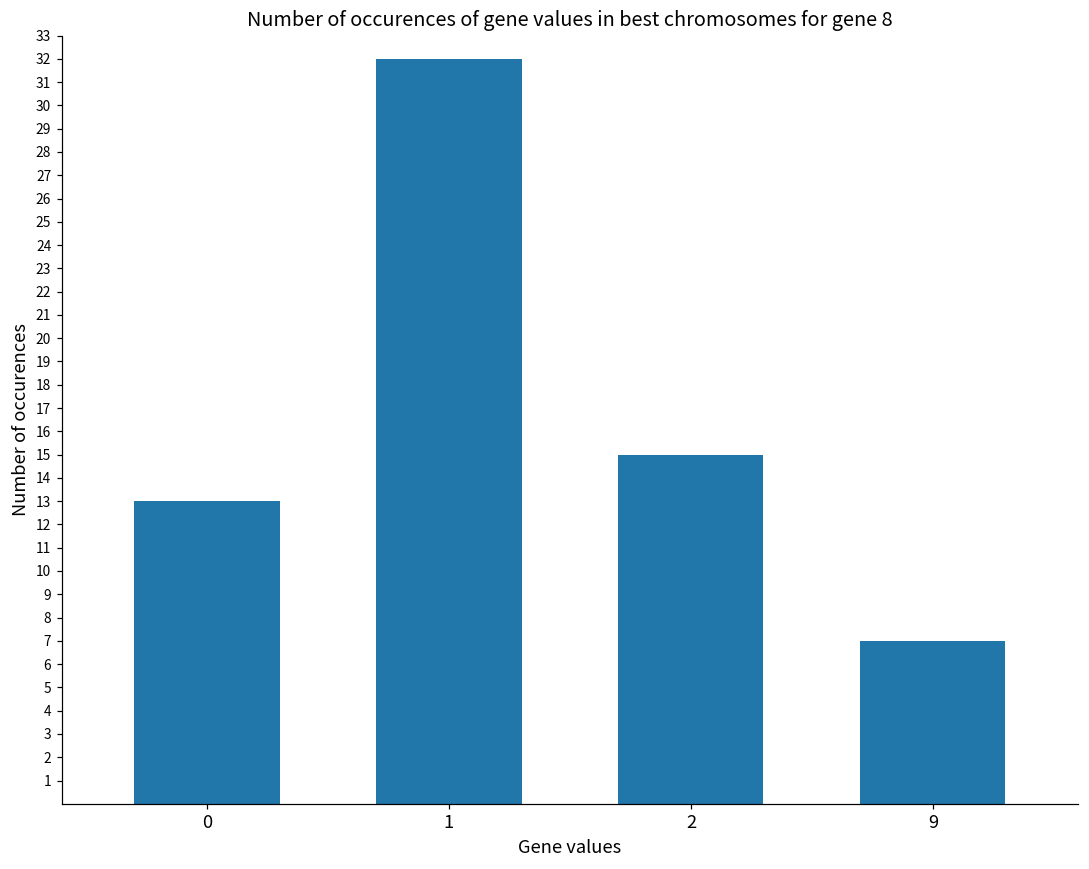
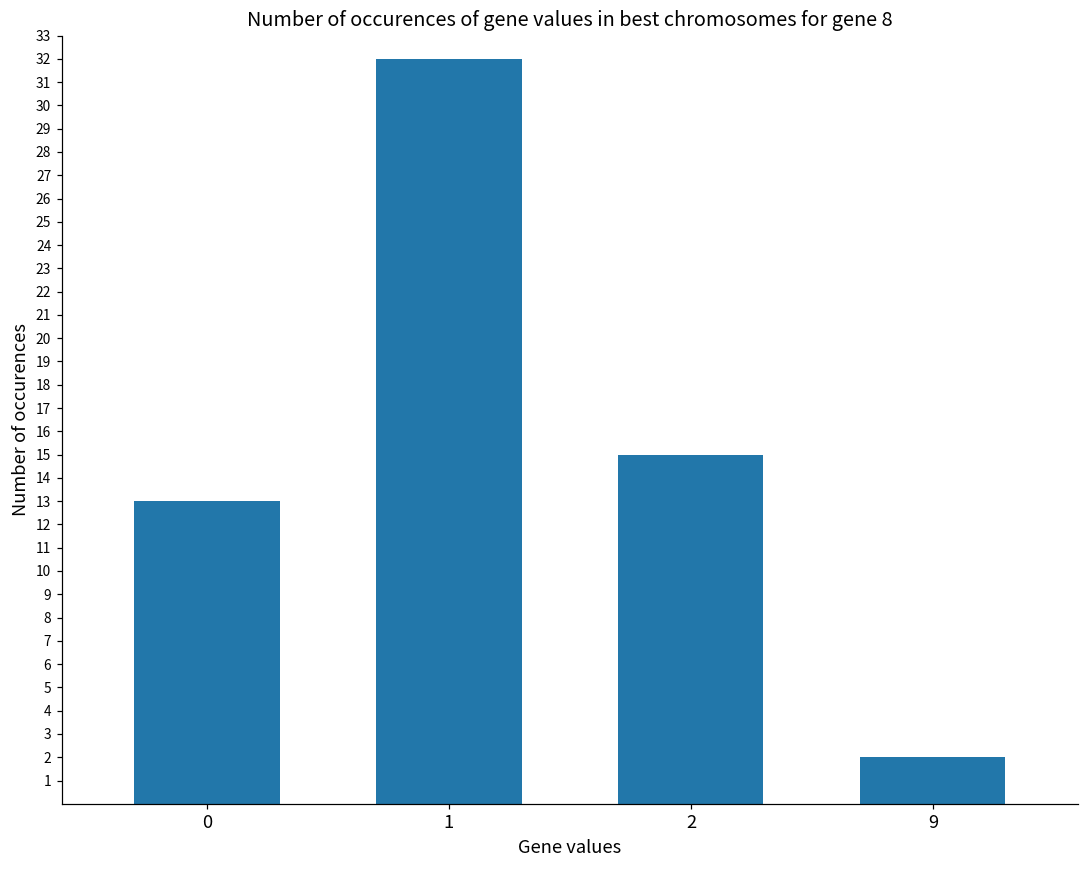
  {
    "0": 13,
    "1": 32,
    "2": 15,
-   "9": 7
+   "9": 2
  }
